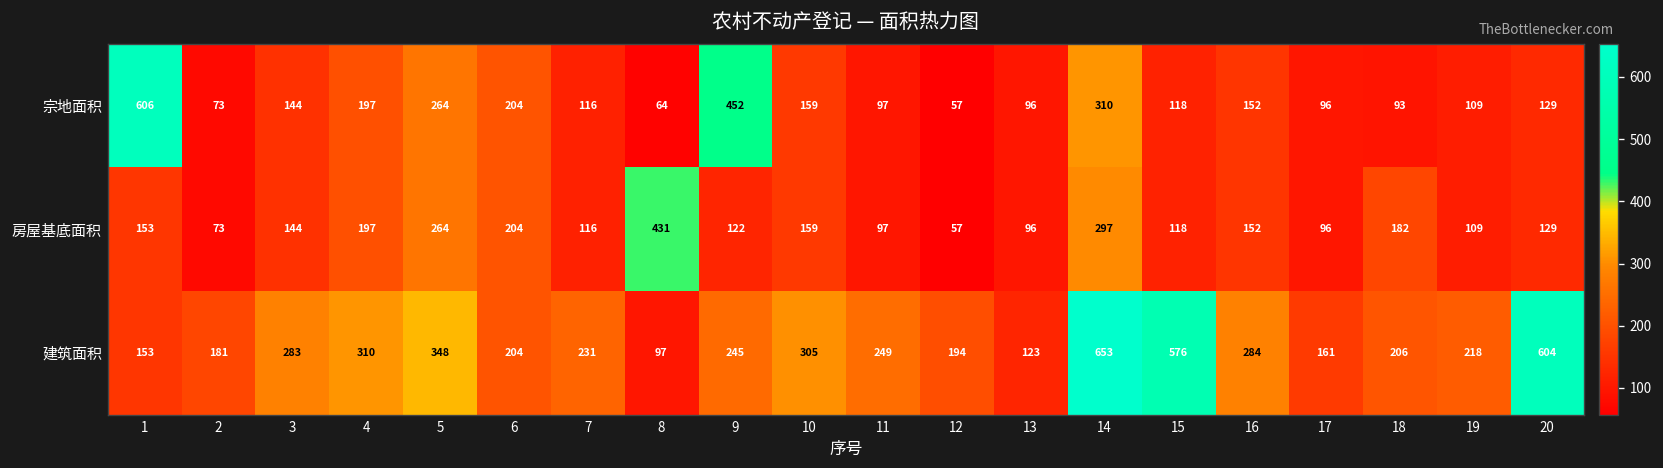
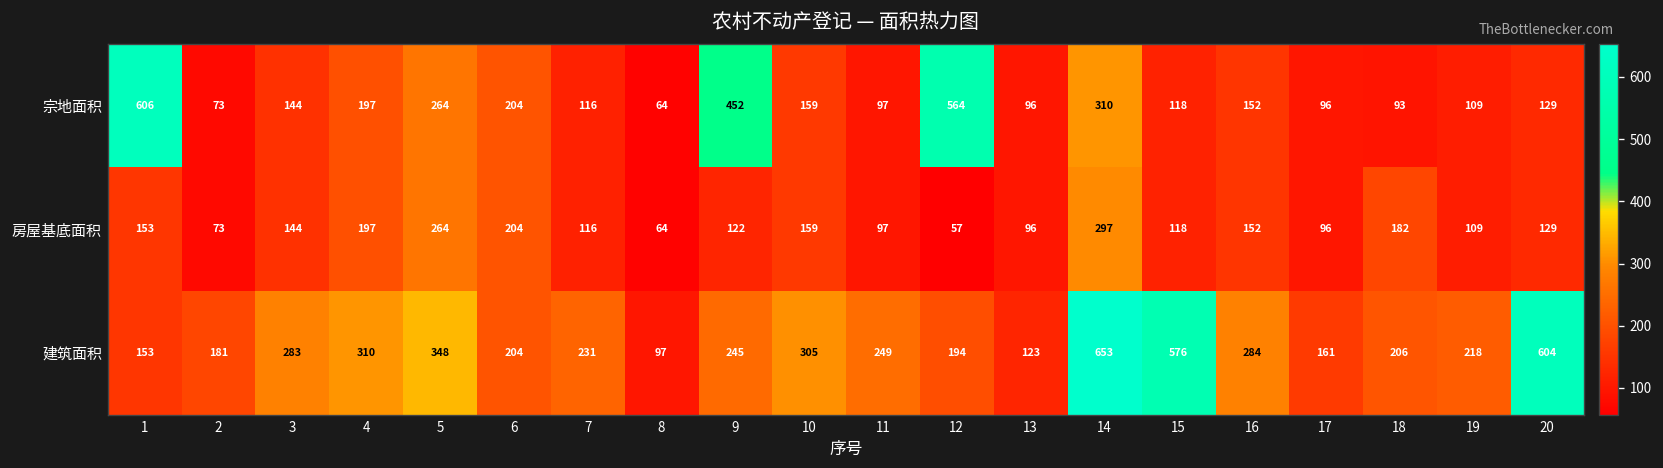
  {
    "宗地面积": {
      "1": 606,
      "2": 73,
      "3": 144,
      "4": 197,
      "5": 264,
      "6": 204,
      "7": 116,
      "8": 64,
      "9": 452,
      "10": 159,
      "11": 97,
-     "12": 57,
+     "12": 564,
      "13": 96,
      "14": 310,
      "15": 118,
      "16": 152,
      "17": 96,
      "18": 93,
      "19": 109,
      "20": 129
    },
    "房屋基底面积": {
      "1": 153,
      "2": 73,
      "3": 144,
      "4": 197,
      "5": 264,
      "6": 204,
      "7": 116,
-     "8": 431,
+     "8": 64,
      "9": 122,
      "10": 159,
      "11": 97,
      "12": 57,
      "13": 96,
      "14": 297,
      "15": 118,
      "16": 152,
      "17": 96,
      "18": 182,
      "19": 109,
      "20": 129
    },
    "建筑面积": {
      "1": 153,
      "2": 181,
      "3": 283,
      "4": 310,
      "5": 348,
      "6": 204,
      "7": 231,
      "8": 97,
      "9": 245,
      "10": 305,
      "11": 249,
      "12": 194,
      "13": 123,
      "14": 653,
      "15": 576,
      "16": 284,
      "17": 161,
      "18": 206,
      "19": 218,
      "20": 604
    }
  }
